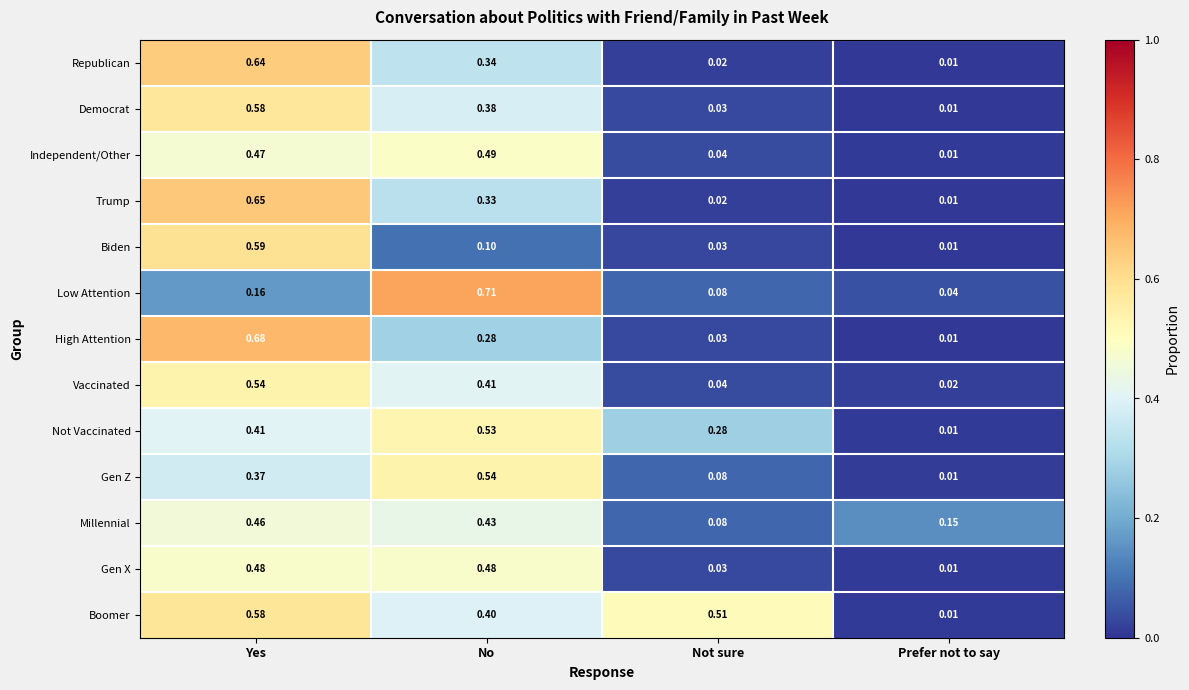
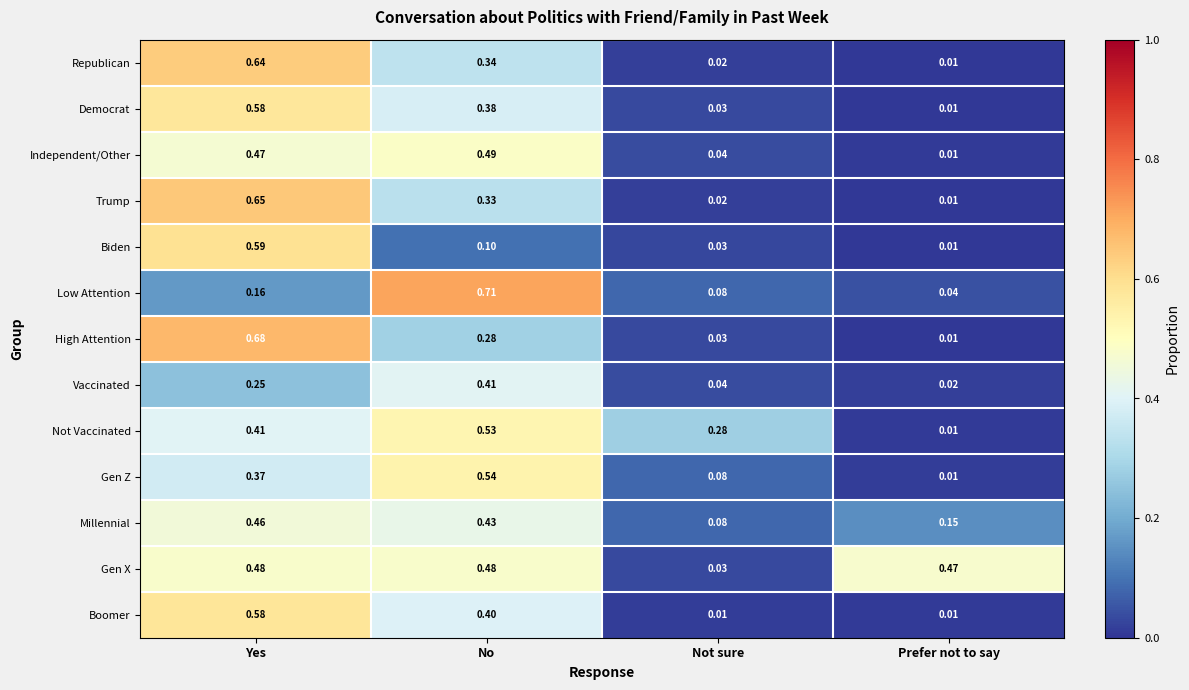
  {
    "Republican": {
      "Yes": 0.64,
      "No": 0.34,
      "Not sure": 0.02,
      "Prefer not to say": 0.01
    },
    "Democrat": {
      "Yes": 0.58,
      "No": 0.38,
      "Not sure": 0.03,
      "Prefer not to say": 0.01
    },
    "Independent/Other": {
      "Yes": 0.47,
      "No": 0.49,
      "Not sure": 0.04,
      "Prefer not to say": 0.01
    },
    "Trump": {
      "Yes": 0.65,
      "No": 0.33,
      "Not sure": 0.02,
      "Prefer not to say": 0.01
    },
    "Biden": {
      "Yes": 0.59,
      "No": 0.10,
      "Not sure": 0.03,
      "Prefer not to say": 0.01
    },
    "Low Attention": {
      "Yes": 0.16,
      "No": 0.71,
      "Not sure": 0.08,
      "Prefer not to say": 0.04
    },
    "High Attention": {
      "Yes": 0.68,
      "No": 0.28,
      "Not sure": 0.03,
      "Prefer not to say": 0.01
    },
    "Vaccinated": {
-     "Yes": 0.54,
+     "Yes": 0.25,
      "No": 0.41,
      "Not sure": 0.04,
      "Prefer not to say": 0.02
    },
    "Not Vaccinated": {
      "Yes": 0.41,
      "No": 0.53,
      "Not sure": 0.28,
      "Prefer not to say": 0.01
    },
    "Gen Z": {
      "Yes": 0.37,
      "No": 0.54,
      "Not sure": 0.08,
      "Prefer not to say": 0.01
    },
    "Millennial": {
      "Yes": 0.46,
      "No": 0.43,
      "Not sure": 0.08,
      "Prefer not to say": 0.15
    },
    "Gen X": {
      "Yes": 0.48,
      "No": 0.48,
      "Not sure": 0.03,
-     "Prefer not to say": 0.01
+     "Prefer not to say": 0.47
    },
    "Boomer": {
      "Yes": 0.58,
      "No": 0.40,
-     "Not sure": 0.51,
+     "Not sure": 0.01,
      "Prefer not to say": 0.01
    }
  }
